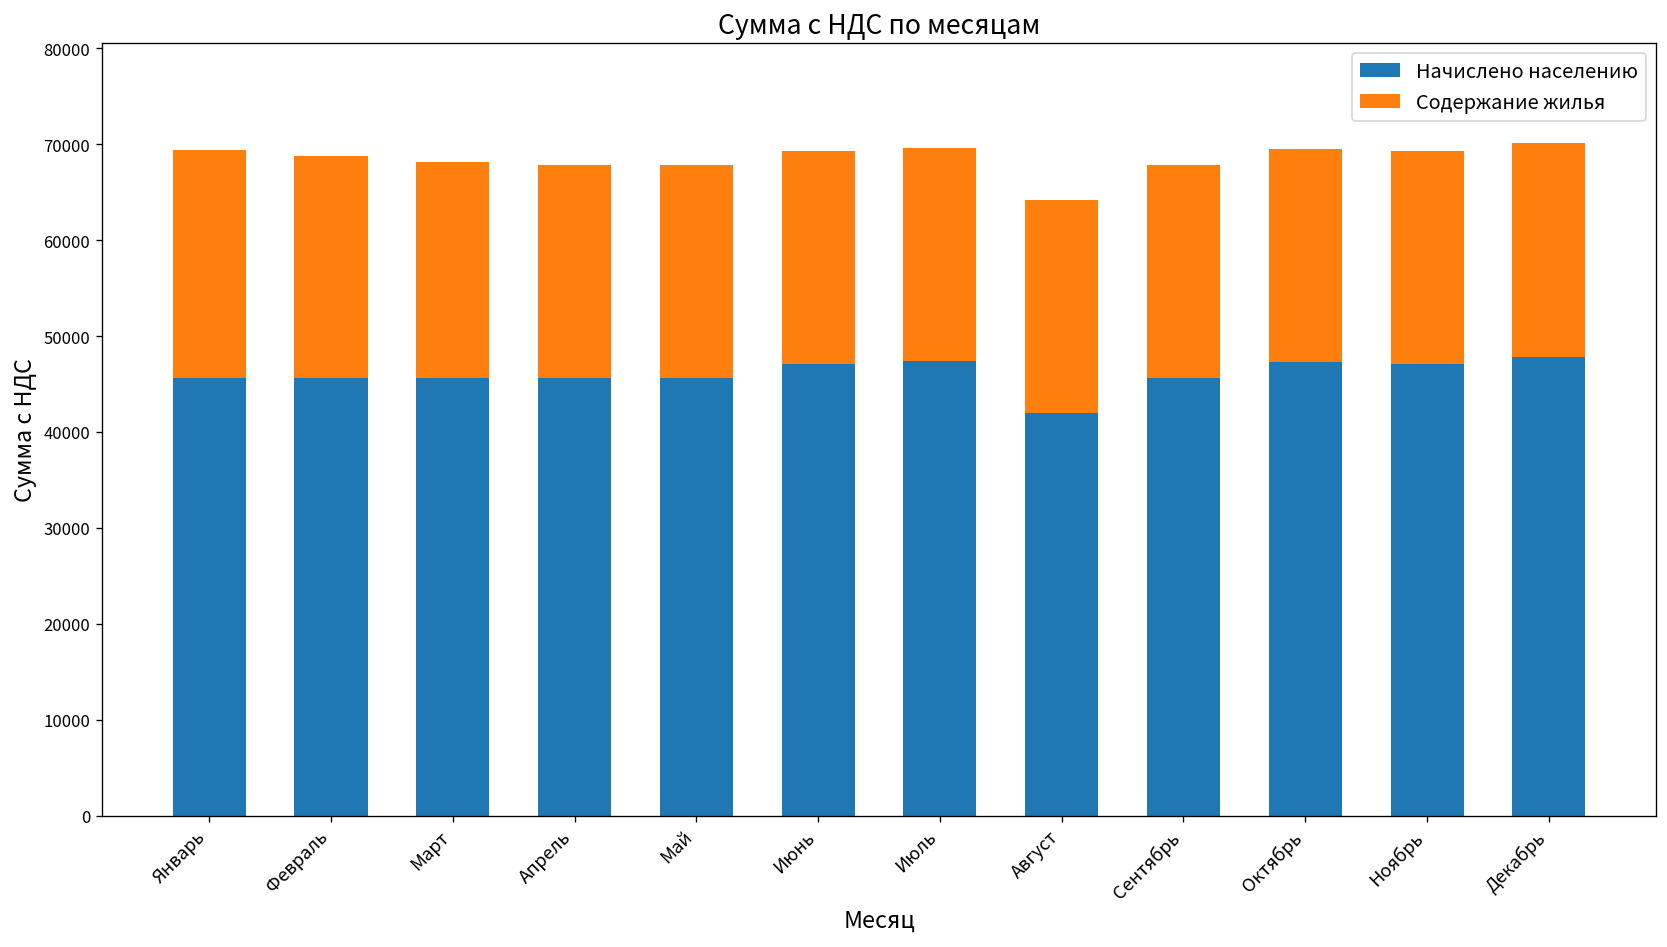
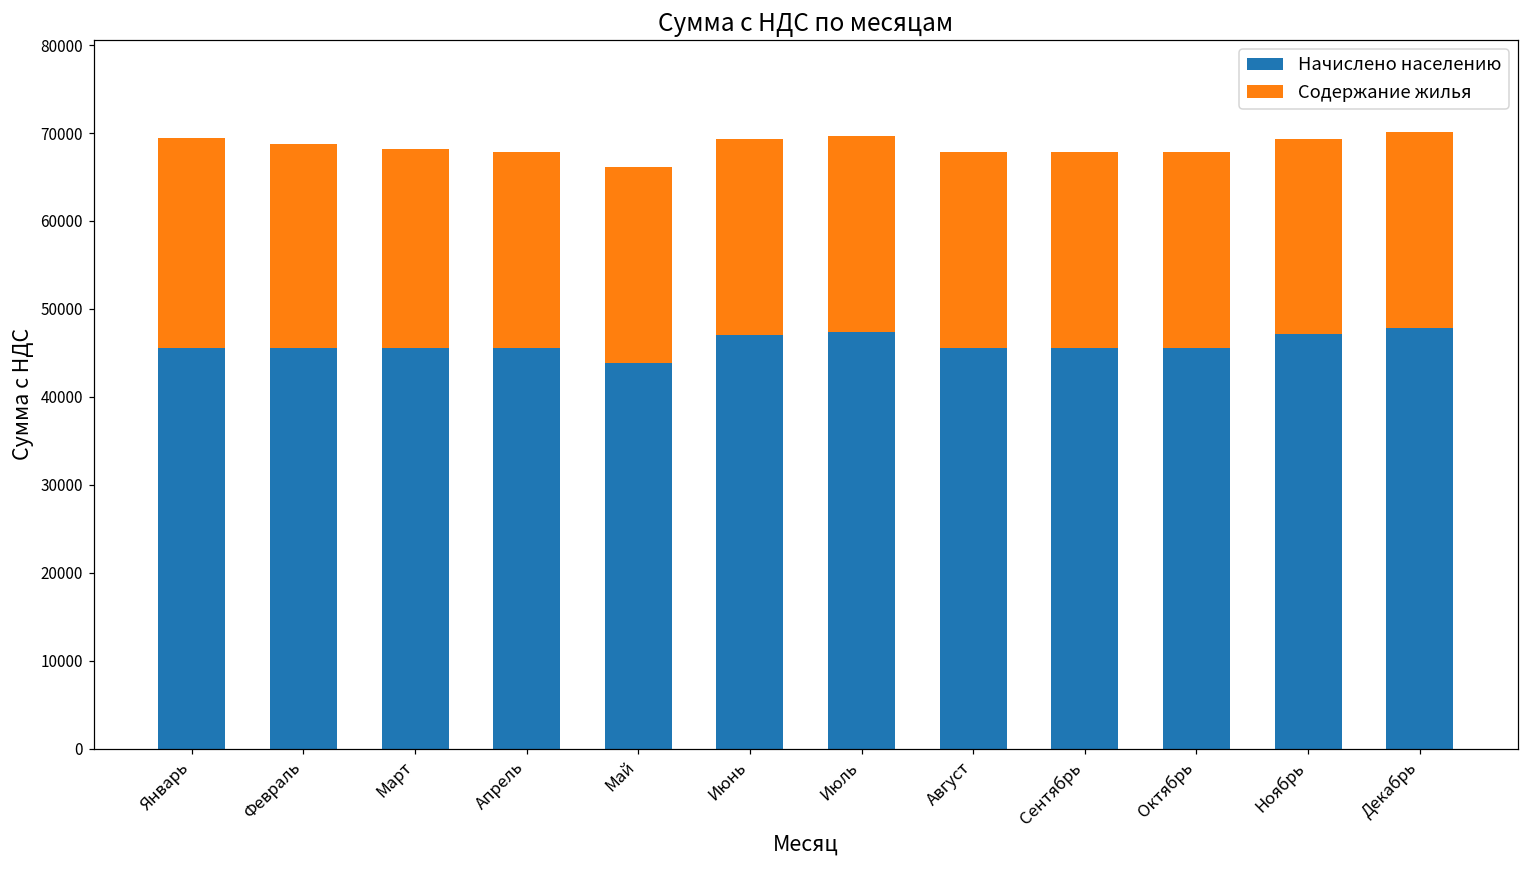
  {
    "Начислено населению": {
      "Январь": 46000,
      "Февраль": 46000,
      "Март": 46000,
      "Апрель": 46000,
-     "Май": 46000,
+     "Май": 44000,
      "Июнь": 47000,
      "Июль": 47000,
-     "Август": 42000,
+     "Август": 46000,
      "Сентябрь": 46000,
-     "Октябрь": 47000,
+     "Октябрь": 46000,
      "Ноябрь": 47000,
      "Декабрь": 48000
    },
    "Содержание жилья": {
      "Январь": 24000,
      "Февраль": 23000,
      "Март": 23000,
      "Апрель": 22000,
      "Май": 22000,
      "Июнь": 22000,
      "Июль": 22000,
      "Август": 22000,
      "Сентябрь": 22000,
      "Октябрь": 22000,
      "Ноябрь": 22000,
      "Декабрь": 22000
    }
  }
